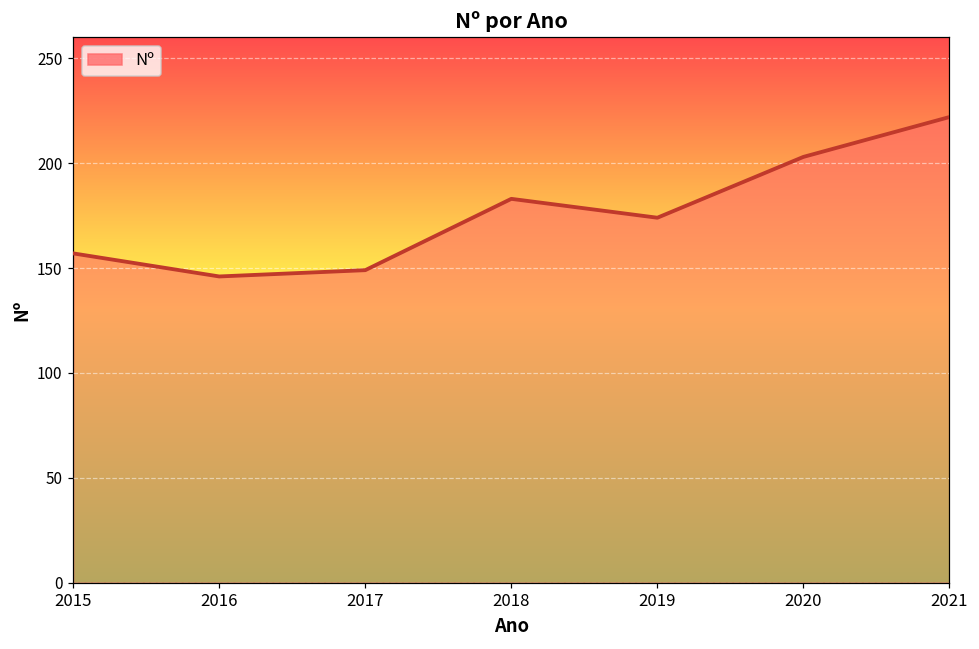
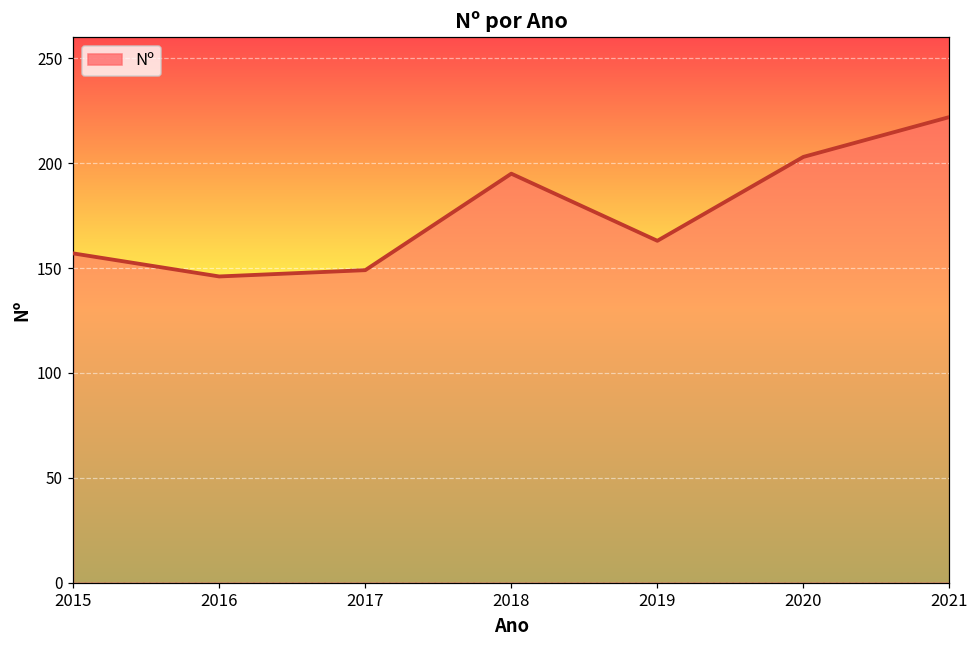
  {
    "2015": 157,
    "2016": 146,
    "2017": 149,
-   "2018": 183,
-   "2019": 174,
+   "2018": 195,
+   "2019": 163,
    "2020": 203,
    "2021": 222
  }
